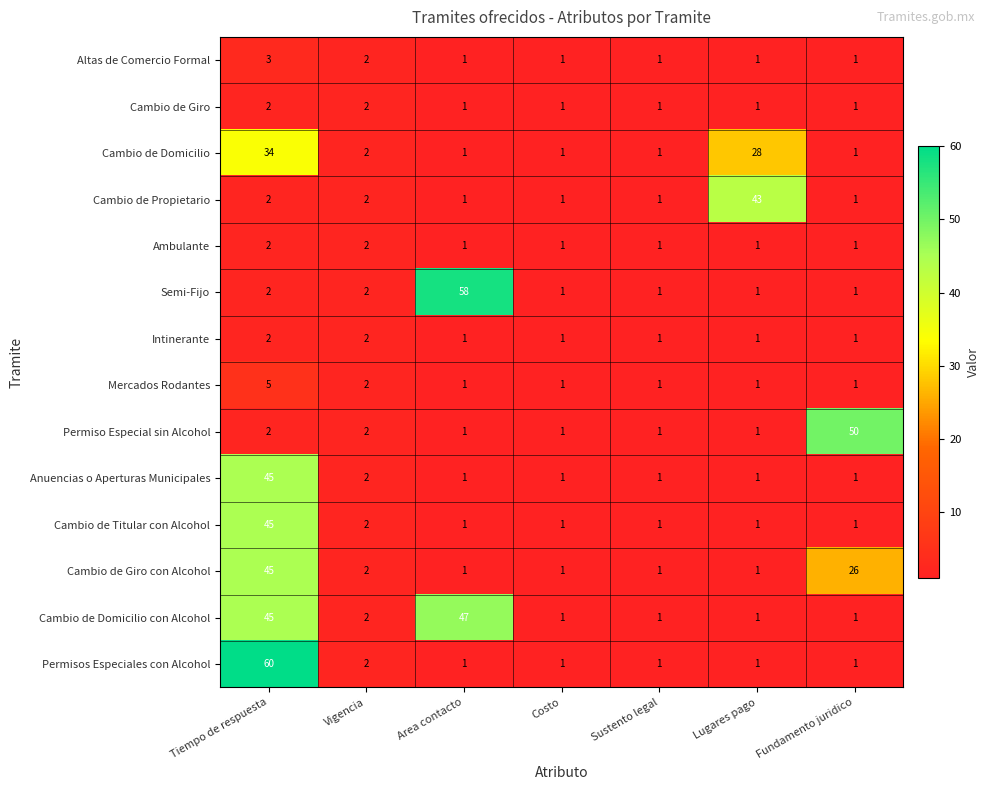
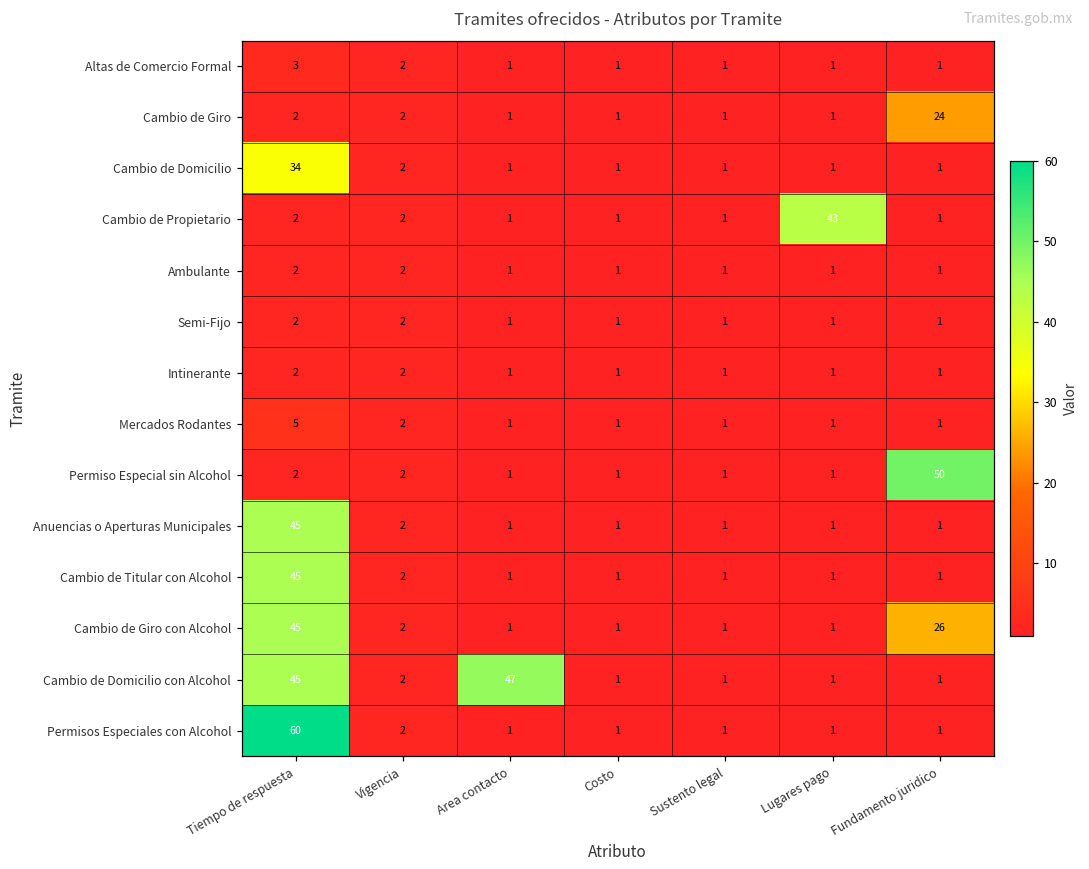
  {
    "Altas de Comercio Formal": {
      "Tiempo de respuesta": 3,
      "Vigencia": 2,
      "Area contacto": 1,
      "Costo": 1,
      "Sustento legal": 1,
      "Lugares pago": 1,
      "Fundamento juridico": 1
    },
    "Cambio de Giro": {
      "Tiempo de respuesta": 2,
      "Vigencia": 2,
      "Area contacto": 1,
      "Costo": 1,
      "Sustento legal": 1,
      "Lugares pago": 1,
-     "Fundamento juridico": 1
+     "Fundamento juridico": 24
    },
    "Cambio de Domicilio": {
      "Tiempo de respuesta": 34,
      "Vigencia": 2,
      "Area contacto": 1,
      "Costo": 1,
      "Sustento legal": 1,
-     "Lugares pago": 28,
+     "Lugares pago": 1,
      "Fundamento juridico": 1
    },
    "Cambio de Propietario": {
      "Tiempo de respuesta": 2,
      "Vigencia": 2,
      "Area contacto": 1,
      "Costo": 1,
      "Sustento legal": 1,
      "Lugares pago": 43,
      "Fundamento juridico": 1
    },
    "Ambulante": {
      "Tiempo de respuesta": 2,
      "Vigencia": 2,
      "Area contacto": 1,
      "Costo": 1,
      "Sustento legal": 1,
      "Lugares pago": 1,
      "Fundamento juridico": 1
    },
    "Semi-Fijo": {
      "Tiempo de respuesta": 2,
      "Vigencia": 2,
-     "Area contacto": 58,
+     "Area contacto": 1,
      "Costo": 1,
      "Sustento legal": 1,
      "Lugares pago": 1,
      "Fundamento juridico": 1
    },
    "Intinerante": {
      "Tiempo de respuesta": 2,
      "Vigencia": 2,
      "Area contacto": 1,
      "Costo": 1,
      "Sustento legal": 1,
      "Lugares pago": 1,
      "Fundamento juridico": 1
    },
    "Mercados Rodantes": {
      "Tiempo de respuesta": 5,
      "Vigencia": 2,
      "Area contacto": 1,
      "Costo": 1,
      "Sustento legal": 1,
      "Lugares pago": 1,
      "Fundamento juridico": 1
    },
    "Permiso Especial sin Alcohol": {
      "Tiempo de respuesta": 2,
      "Vigencia": 2,
      "Area contacto": 1,
      "Costo": 1,
      "Sustento legal": 1,
      "Lugares pago": 1,
      "Fundamento juridico": 50
    },
    "Anuencias o Aperturas Municipales": {
      "Tiempo de respuesta": 45,
      "Vigencia": 2,
      "Area contacto": 1,
      "Costo": 1,
      "Sustento legal": 1,
      "Lugares pago": 1,
      "Fundamento juridico": 1
    },
    "Cambio de Titular con Alcohol": {
      "Tiempo de respuesta": 45,
      "Vigencia": 2,
      "Area contacto": 1,
      "Costo": 1,
      "Sustento legal": 1,
      "Lugares pago": 1,
      "Fundamento juridico": 1
    },
    "Cambio de Giro con Alcohol": {
      "Tiempo de respuesta": 45,
      "Vigencia": 2,
      "Area contacto": 1,
      "Costo": 1,
      "Sustento legal": 1,
      "Lugares pago": 1,
      "Fundamento juridico": 26
    },
    "Cambio de Domicilio con Alcohol": {
      "Tiempo de respuesta": 45,
      "Vigencia": 2,
      "Area contacto": 47,
      "Costo": 1,
      "Sustento legal": 1,
      "Lugares pago": 1,
      "Fundamento juridico": 1
    },
    "Permisos Especiales con Alcohol": {
      "Tiempo de respuesta": 60,
      "Vigencia": 2,
      "Area contacto": 1,
      "Costo": 1,
      "Sustento legal": 1,
      "Lugares pago": 1,
      "Fundamento juridico": 1
    }
  }
